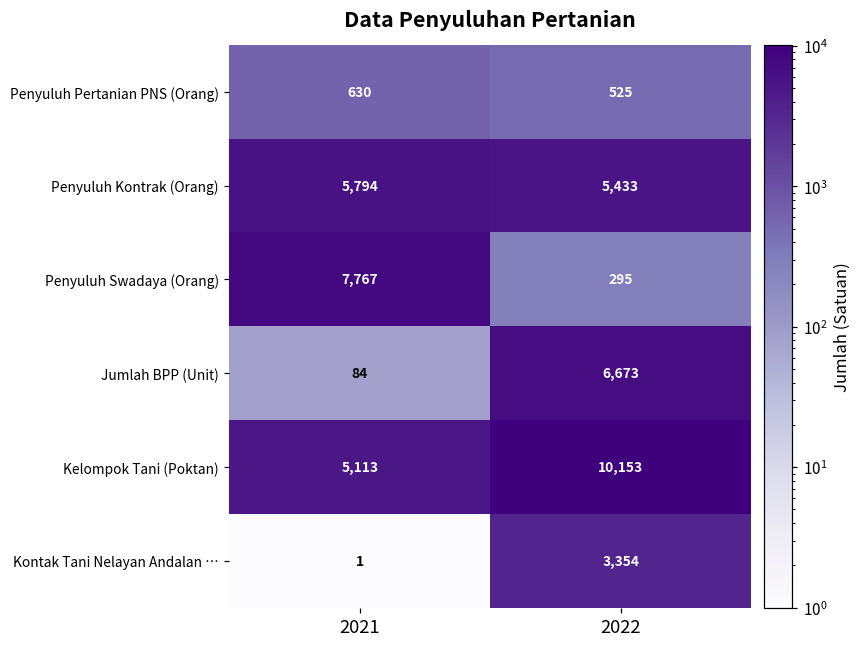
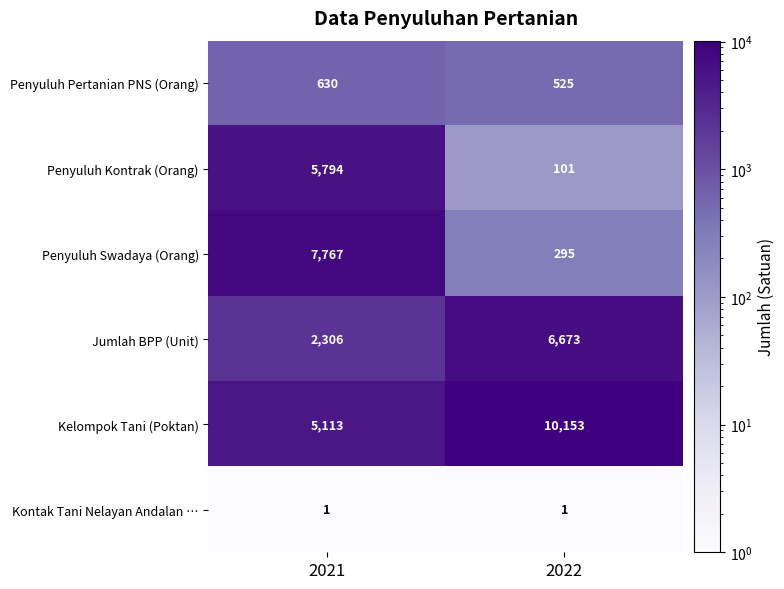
  {
    "Penyuluh Pertanian PNS (Orang)": {
      "2021": "630",
      "2022": "525"
    },
    "Penyuluh Kontrak (Orang)": {
      "2021": "5,794",
-     "2022": "5,433"
+     "2022": "101"
    },
    "Penyuluh Swadaya (Orang)": {
      "2021": "7,767",
      "2022": "295"
    },
    "Jumlah BPP (Unit)": {
-     "2021": "84",
+     "2021": "2,306",
      "2022": "6,673"
    },
    "Kelompok Tani (Poktan)": {
      "2021": "5,113",
      "2022": "10,153"
    },
    "Kontak Tani Nelayan Andalan …": {
      "2021": "1",
-     "2022": "3,354"
+     "2022": "1"
    }
  }
